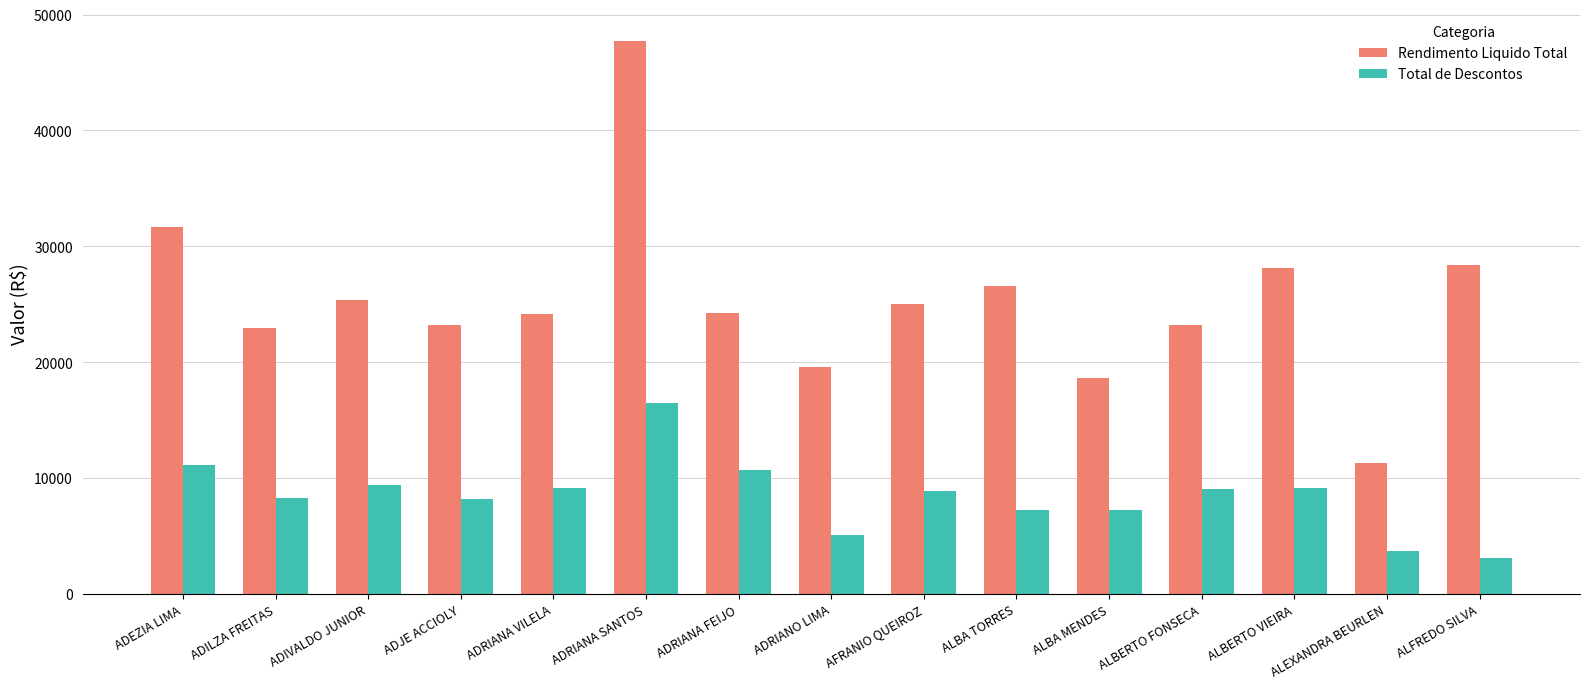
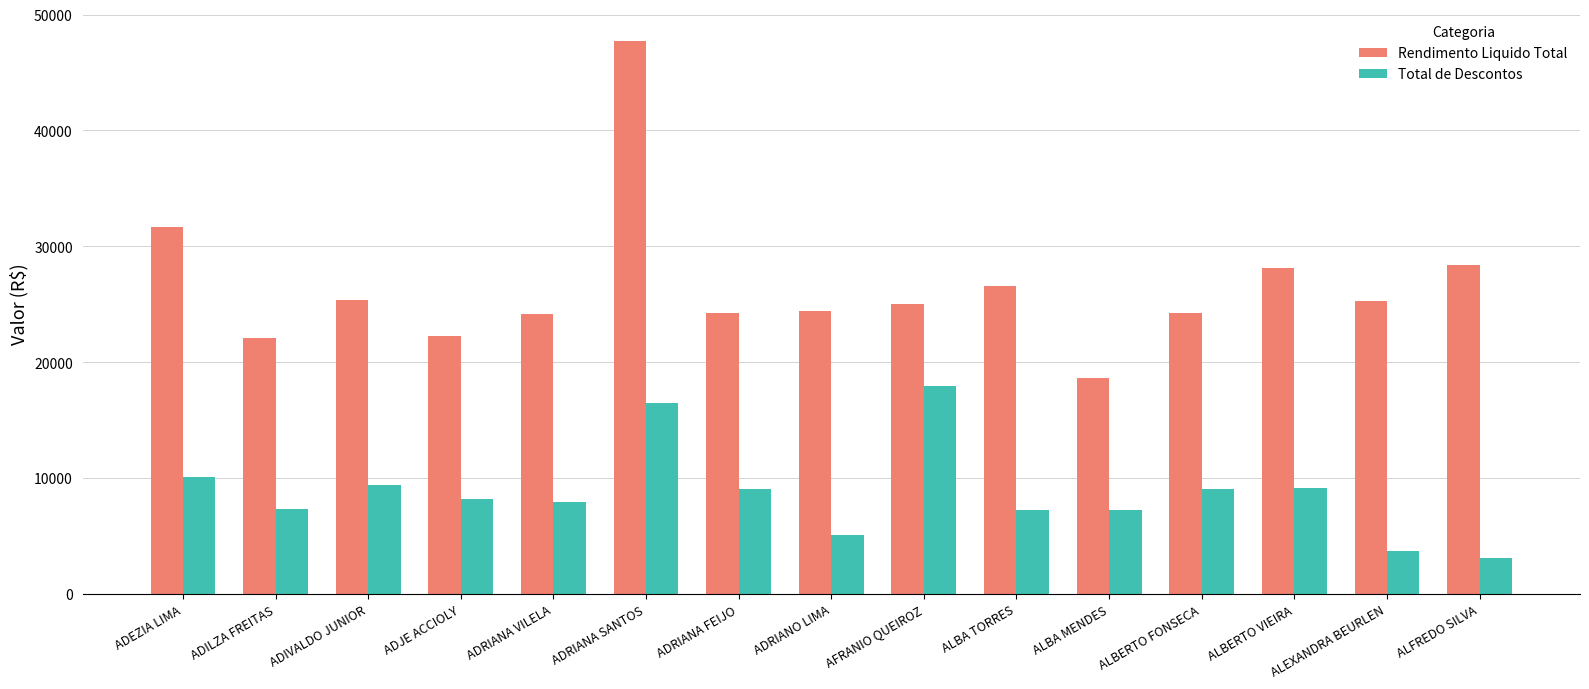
  {
    "Rendimento Liquido Total": {
      "ADEZIA LIMA": 31700,
-     "ADILZA FREITAS": 22900,
+     "ADILZA FREITAS": 22100,
      "ADIVALDO JUNIOR": 25400,
-     "ADJE ACCIOLY": 23200,
+     "ADJE ACCIOLY": 22300,
      "ADRIANA VILELA": 24200,
      "ADRIANA SANTOS": 47800,
      "ADRIANA FEIJO": 24300,
-     "ADRIANO LIMA": 19600,
+     "ADRIANO LIMA": 24400,
      "AFRANIO QUEIROZ": 25100,
      "ALBA TORRES": 26500,
      "ALBA MENDES": 18600,
-     "ALBERTO FONSECA": 23200,
+     "ALBERTO FONSECA": 24200,
      "ALBERTO VIEIRA": 28100,
-     "ALEXANDRA BEURLEN": 11300,
+     "ALEXANDRA BEURLEN": 25300,
      "ALFREDO SILVA": 28400
    },
    "Total de Descontos": {
-     "ADEZIA LIMA": 11100,
-     "ADILZA FREITAS": 8300,
+     "ADEZIA LIMA": 10100,
+     "ADILZA FREITAS": 7400,
      "ADIVALDO JUNIOR": 9400,
      "ADJE ACCIOLY": 8200,
-     "ADRIANA VILELA": 9100,
+     "ADRIANA VILELA": 7900,
      "ADRIANA SANTOS": 16500,
-     "ADRIANA FEIJO": 10700,
+     "ADRIANA FEIJO": 9000,
      "ADRIANO LIMA": 5100,
-     "AFRANIO QUEIROZ": 8900,
+     "AFRANIO QUEIROZ": 18000,
      "ALBA TORRES": 7200,
      "ALBA MENDES": 7200,
      "ALBERTO FONSECA": 9100,
      "ALBERTO VIEIRA": 9100,
      "ALEXANDRA BEURLEN": 3700,
      "ALFREDO SILVA": 3100
    }
  }
